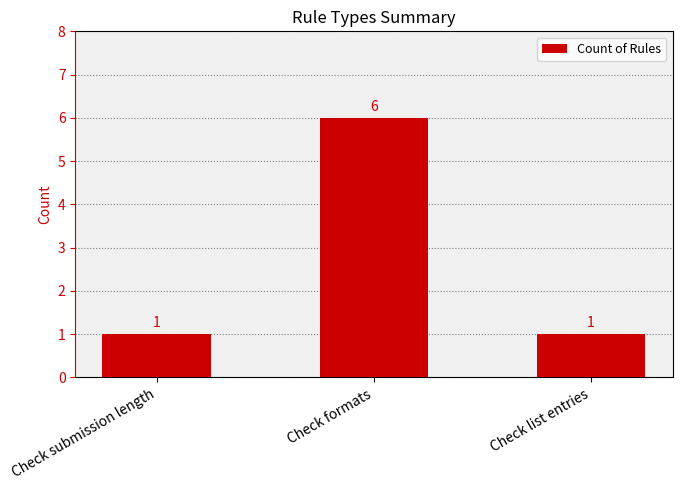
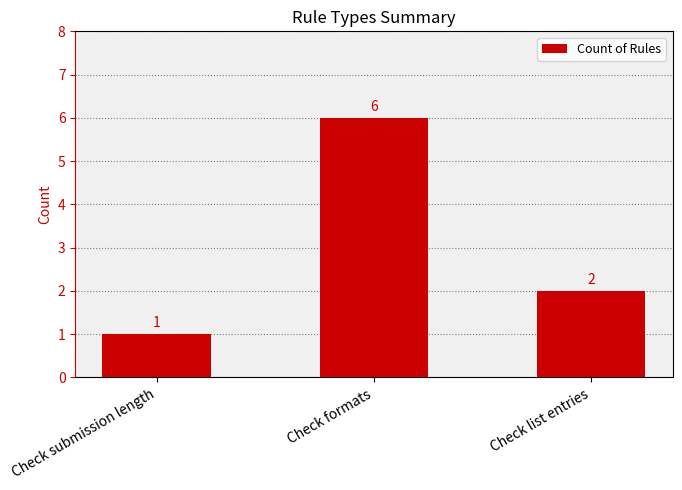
  {
    "Check submission length": 1,
    "Check formats": 6,
-   "Check list entries": 1
+   "Check list entries": 2
  }
